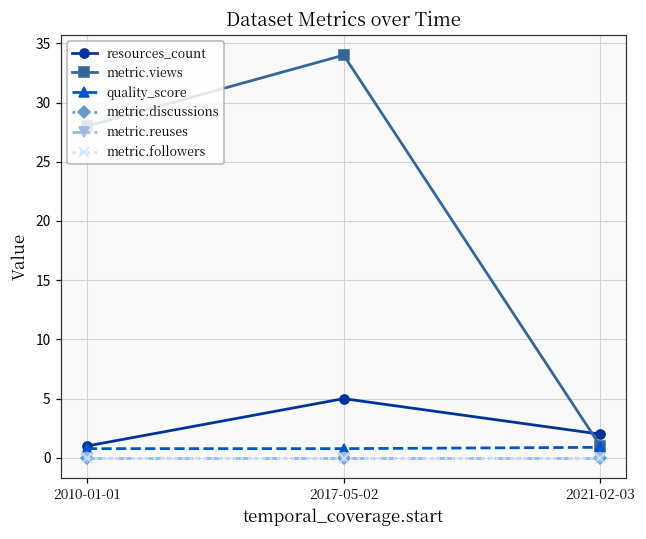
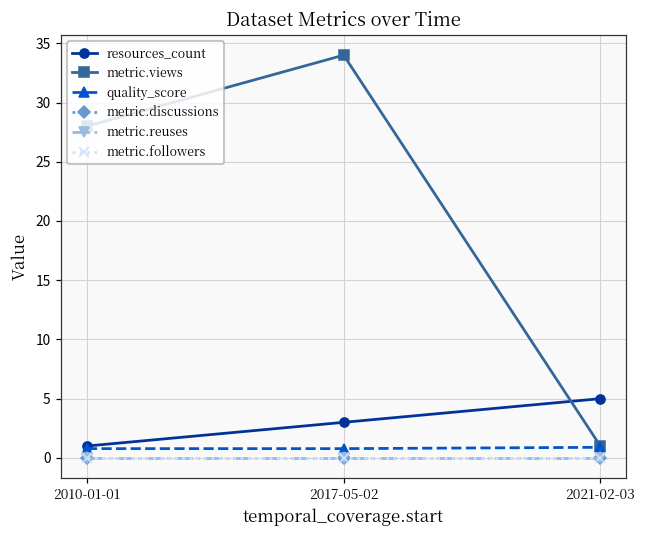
  {
    "resources_count": {
-     "2017-05-02": 5,
-     "2021-02-03": 2
+     "2017-05-02": 3,
+     "2021-02-03": 5
    },
    "metric.views": {
      "2017-05-02": 34
    },
    "quality_score": {
      "2017-05-02": 1
    },
    "metric.followers": {
      "2010-01-01": 0,
      "2017-05-02": 0,
      "2021-02-03": 0
    }
  }
